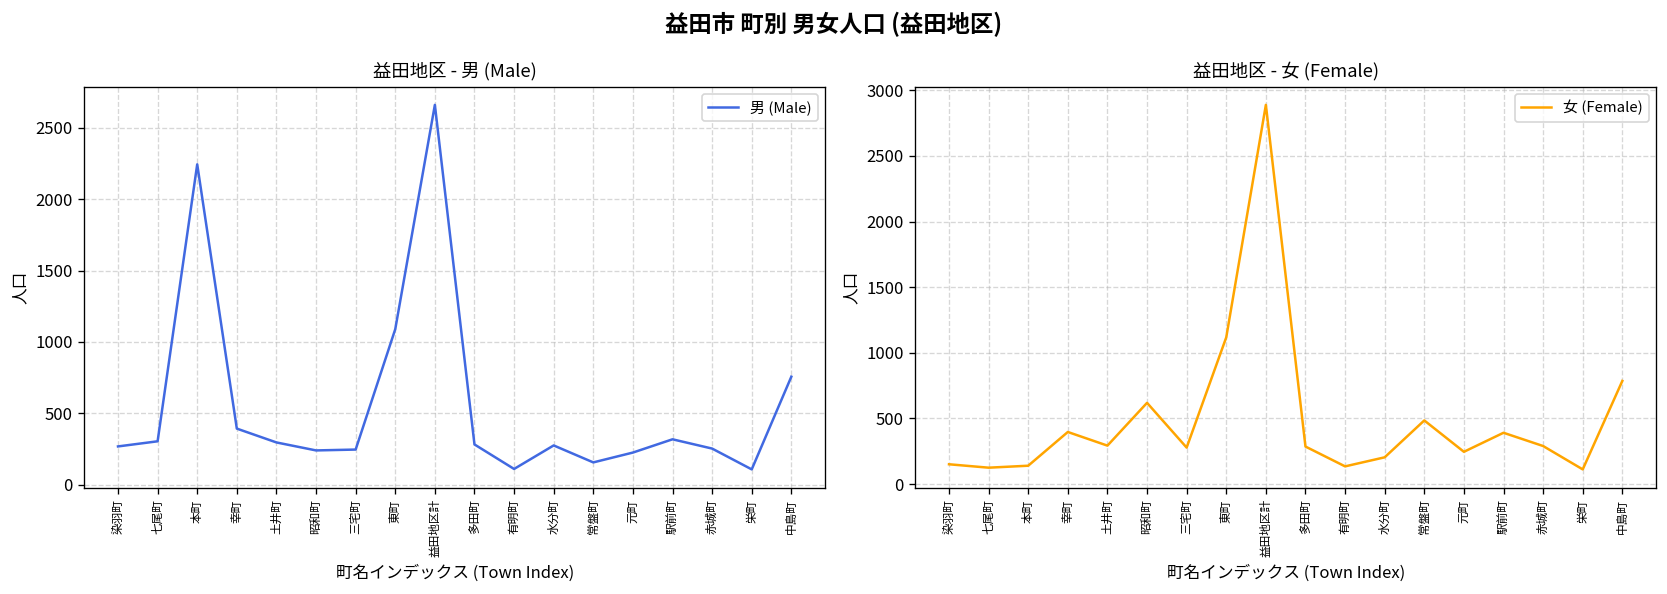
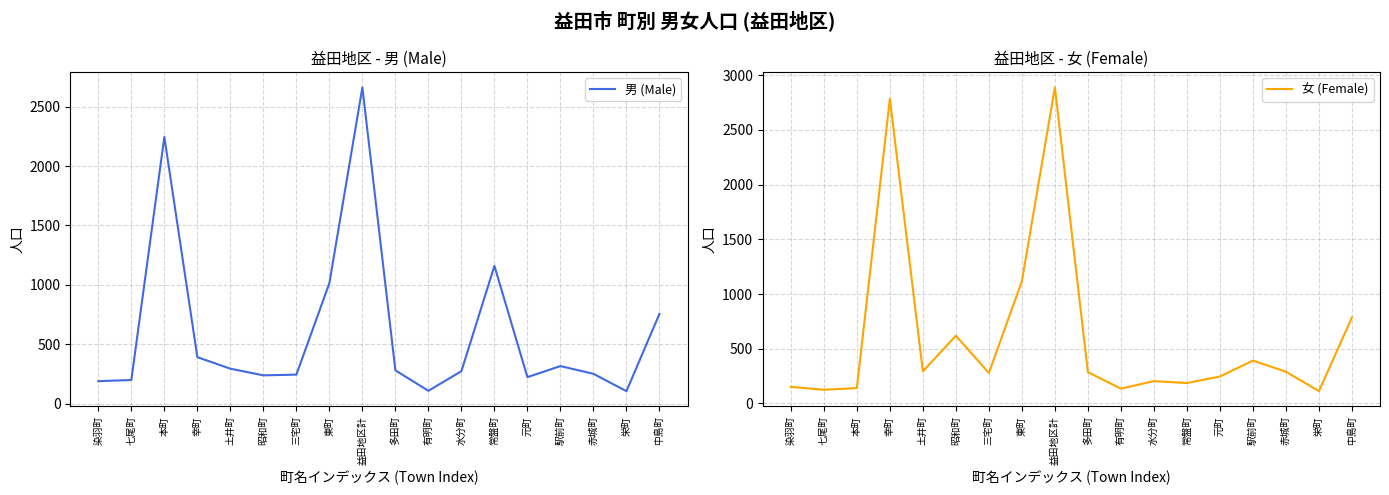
  {
    "益田地区 - 男 (Male)": {
-     "染羽町": 270,
-     "七尾町": 300,
+     "染羽町": 190,
+     "七尾町": 200,
      "本町": 2250,
      "幸町": 390,
      "土井町": 300,
      "昭和町": 240,
      "三宅町": 250,
-     "東町": 1090,
+     "東町": 1020,
      "益田地区計": 2660,
      "多田町": 280,
      "有明町": 110,
      "水分町": 270,
-     "常盤町": 160,
+     "常盤町": 1160,
      "元町": 220,
      "駅前町": 320,
      "赤城町": 250,
      "栄町": 110,
      "中島町": 760
    },
    "益田地区 - 女 (Female)": {
      "染羽町": 150,
      "七尾町": 130,
      "本町": 140,
-     "幸町": 400,
+     "幸町": 2780,
      "土井町": 290,
      "昭和町": 620,
      "三宅町": 280,
      "東町": 1120,
      "益田地区計": 2890,
      "多田町": 290,
      "有明町": 140,
      "水分町": 200,
-     "常盤町": 490,
+     "常盤町": 190,
      "元町": 250,
      "駅前町": 390,
      "赤城町": 290,
      "栄町": 110,
      "中島町": 790
    }
  }
